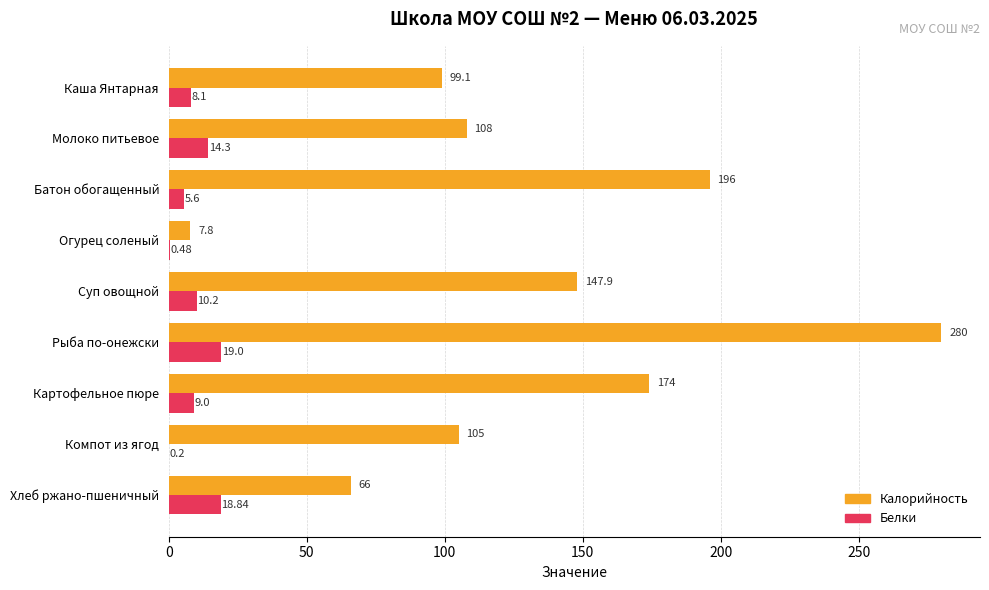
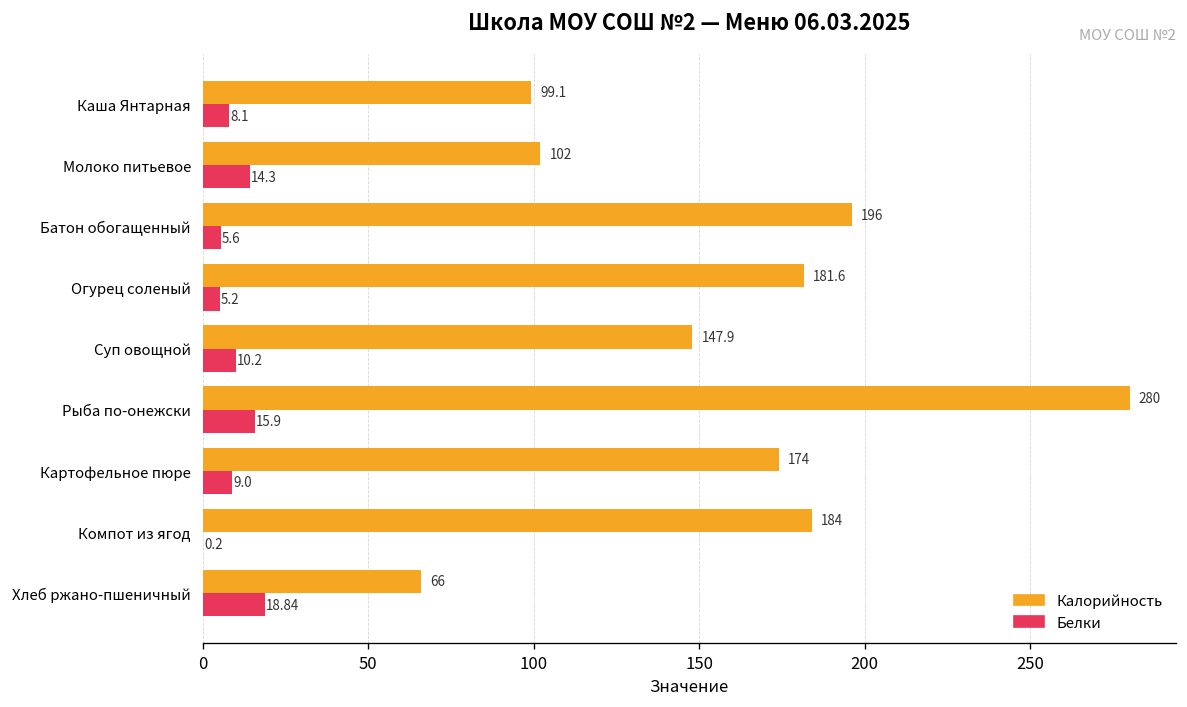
  {
    "Калорийность": {
      "Каша Янтарная": 99.1,
-     "Молоко питьевое": 108,
+     "Молоко питьевое": 102,
      "Батон обогащенный": 196,
-     "Огурец соленый": 7.8,
+     "Огурец соленый": 181.6,
      "Суп овощной": 147.9,
      "Рыба по-онежски": 280,
      "Картофельное пюре": 174,
-     "Компот из ягод": 105,
+     "Компот из ягод": 184,
      "Хлеб ржано-пшеничный": 66
    },
    "Белки": {
      "Каша Янтарная": 8.1,
      "Молоко питьевое": 14.3,
      "Батон обогащенный": 5.6,
-     "Огурец соленый": 0.48,
+     "Огурец соленый": 5.2,
      "Суп овощной": 10.2,
-     "Рыба по-онежски": 19.0,
+     "Рыба по-онежски": 15.9,
      "Картофельное пюре": 9.0,
      "Компот из ягод": 0.2,
      "Хлеб ржано-пшеничный": 18.84
    }
  }
